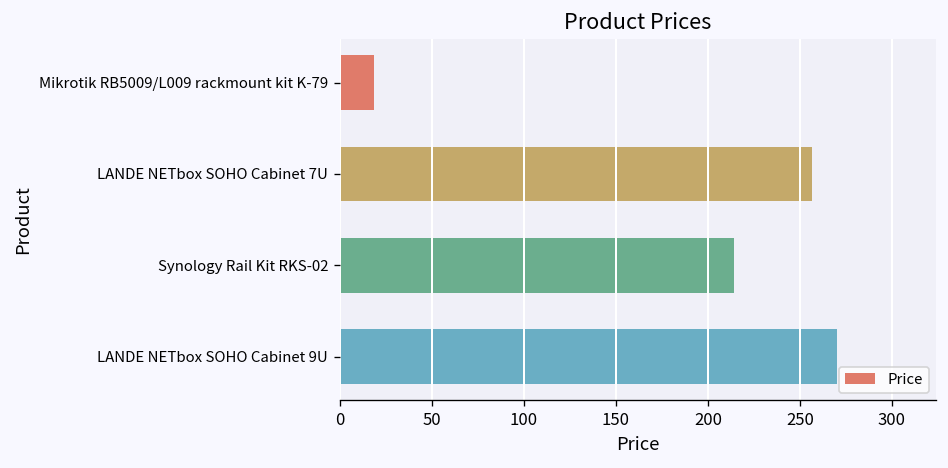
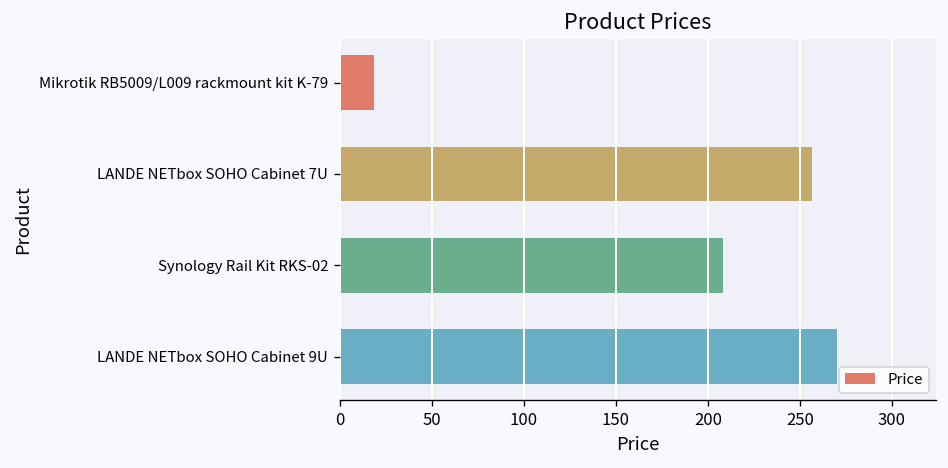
  {
    "Mikrotik RB5009/L009 rackmount kit K-79": 19,
    "LANDE NETbox SOHO Cabinet 7U": 256,
-   "Synology Rail Kit RKS-02": 214,
+   "Synology Rail Kit RKS-02": 209,
    "LANDE NETbox SOHO Cabinet 9U": 270
  }
